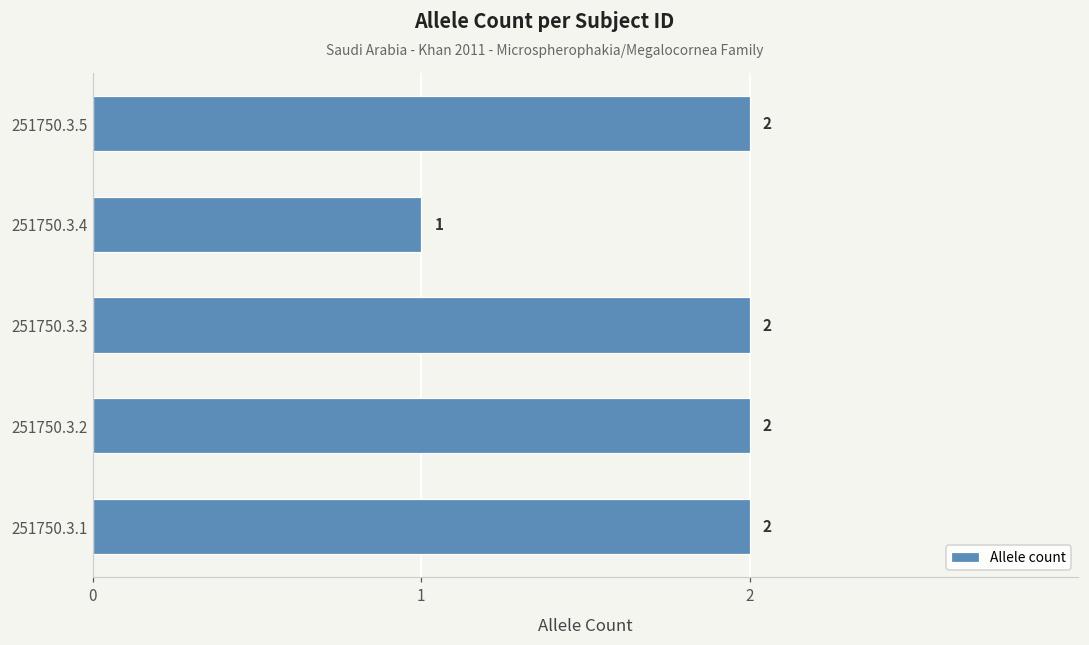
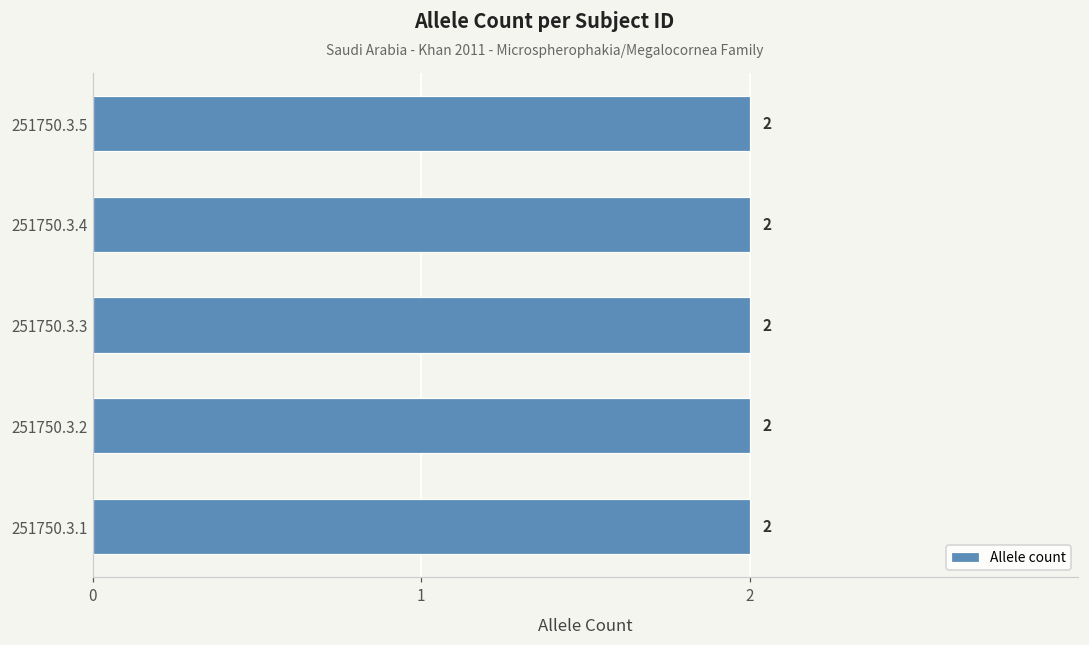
  {
    "251750.3.5": 2,
-   "251750.3.4": 1,
+   "251750.3.4": 2,
    "251750.3.3": 2,
    "251750.3.2": 2,
    "251750.3.1": 2
  }
